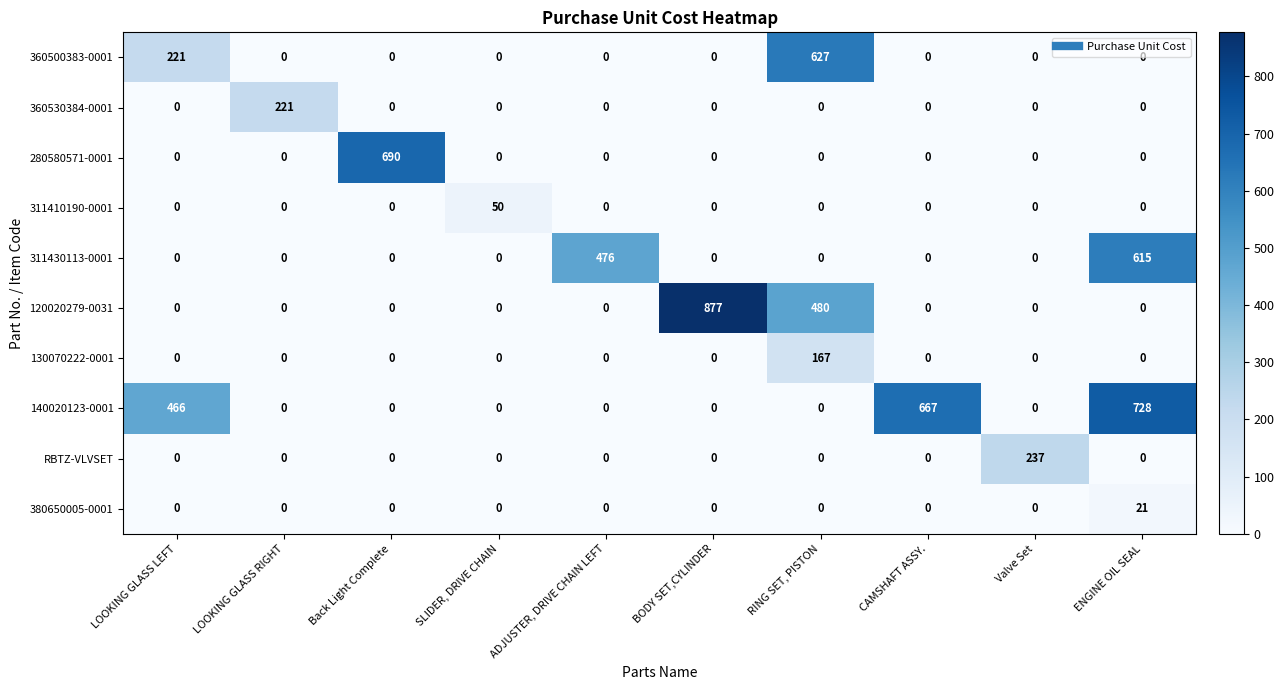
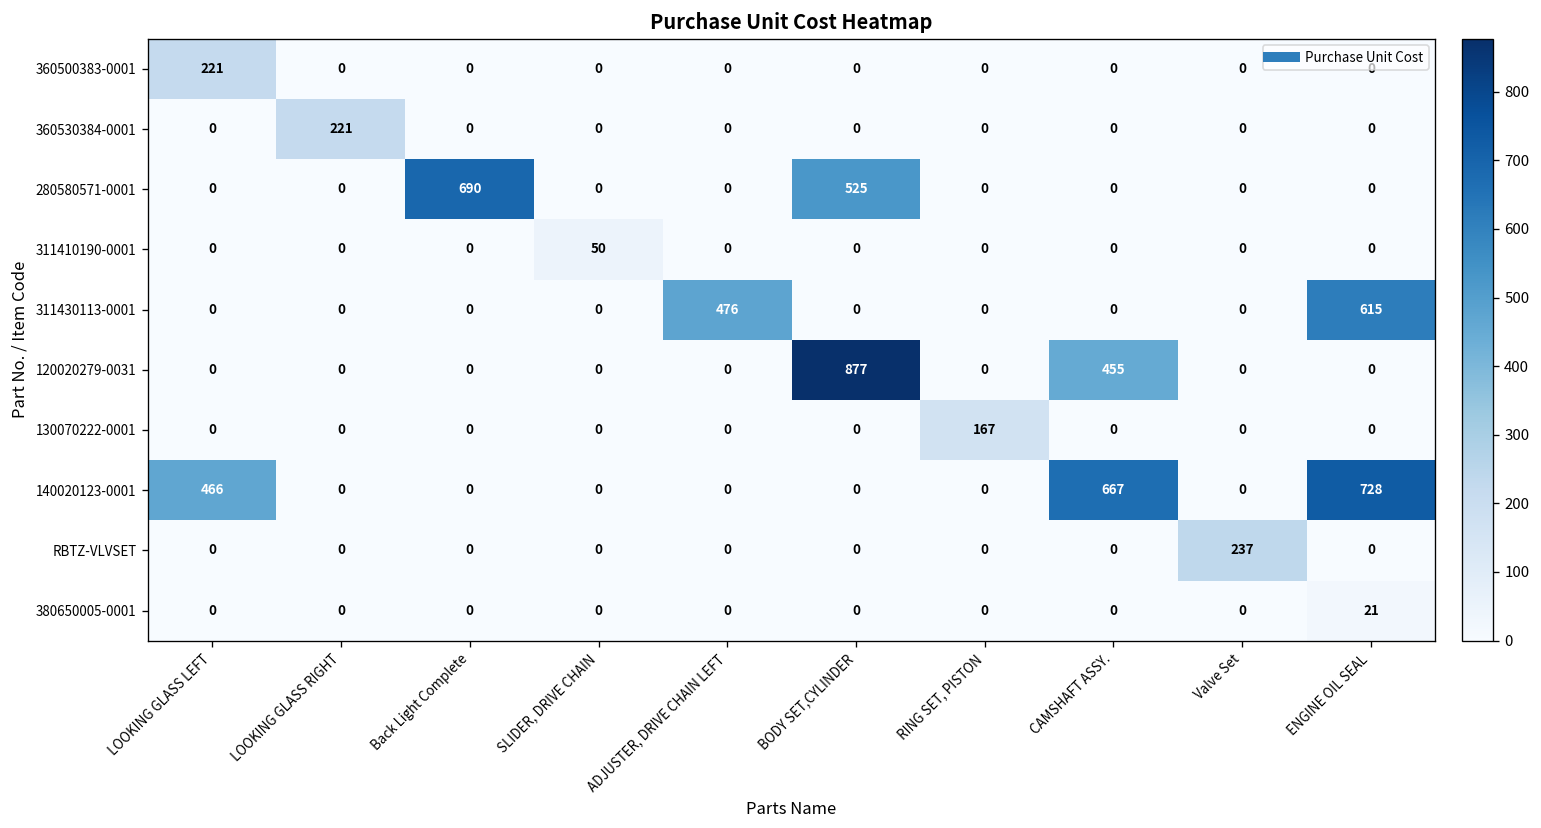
  {
    "360500383-0001": {
      "LOOKING GLASS LEFT": 221,
      "LOOKING GLASS RIGHT": 0,
      "Back Light Complete": 0,
      "SLIDER, DRIVE CHAIN": 0,
      "ADJUSTER, DRIVE CHAIN LEFT": 0,
      "BODY SET,CYLINDER": 0,
-     "RING SET, PISTON": 627,
+     "RING SET, PISTON": 0,
      "CAMSHAFT ASSY.": 0,
      "Valve Set": 0
    },
    "360530384-0001": {
      "LOOKING GLASS LEFT": 0,
      "LOOKING GLASS RIGHT": 221,
      "Back Light Complete": 0,
      "SLIDER, DRIVE CHAIN": 0,
      "ADJUSTER, DRIVE CHAIN LEFT": 0,
      "BODY SET,CYLINDER": 0,
      "RING SET, PISTON": 0,
      "CAMSHAFT ASSY.": 0,
      "Valve Set": 0,
      "ENGINE OIL SEAL": 0
    },
    "280580571-0001": {
      "LOOKING GLASS LEFT": 0,
      "LOOKING GLASS RIGHT": 0,
      "Back Light Complete": 690,
      "SLIDER, DRIVE CHAIN": 0,
      "ADJUSTER, DRIVE CHAIN LEFT": 0,
-     "BODY SET,CYLINDER": 0,
+     "BODY SET,CYLINDER": 525,
      "RING SET, PISTON": 0,
      "CAMSHAFT ASSY.": 0,
      "Valve Set": 0,
      "ENGINE OIL SEAL": 0
    },
    "311410190-0001": {
      "LOOKING GLASS LEFT": 0,
      "LOOKING GLASS RIGHT": 0,
      "Back Light Complete": 0,
      "SLIDER, DRIVE CHAIN": 50,
      "ADJUSTER, DRIVE CHAIN LEFT": 0,
      "BODY SET,CYLINDER": 0,
      "RING SET, PISTON": 0,
      "CAMSHAFT ASSY.": 0,
      "Valve Set": 0,
      "ENGINE OIL SEAL": 0
    },
    "311430113-0001": {
      "LOOKING GLASS LEFT": 0,
      "LOOKING GLASS RIGHT": 0,
      "Back Light Complete": 0,
      "SLIDER, DRIVE CHAIN": 0,
      "ADJUSTER, DRIVE CHAIN LEFT": 476,
      "BODY SET,CYLINDER": 0,
      "RING SET, PISTON": 0,
      "CAMSHAFT ASSY.": 0,
      "Valve Set": 0,
      "ENGINE OIL SEAL": 615
    },
    "120020279-0031": {
      "LOOKING GLASS LEFT": 0,
      "LOOKING GLASS RIGHT": 0,
      "Back Light Complete": 0,
      "SLIDER, DRIVE CHAIN": 0,
      "ADJUSTER, DRIVE CHAIN LEFT": 0,
      "BODY SET,CYLINDER": 877,
-     "RING SET, PISTON": 480,
-     "CAMSHAFT ASSY.": 0,
+     "RING SET, PISTON": 0,
+     "CAMSHAFT ASSY.": 455,
      "Valve Set": 0,
      "ENGINE OIL SEAL": 0
    },
    "130070222-0001": {
      "LOOKING GLASS LEFT": 0,
      "LOOKING GLASS RIGHT": 0,
      "Back Light Complete": 0,
      "SLIDER, DRIVE CHAIN": 0,
      "ADJUSTER, DRIVE CHAIN LEFT": 0,
      "BODY SET,CYLINDER": 0,
      "RING SET, PISTON": 167,
      "CAMSHAFT ASSY.": 0,
      "Valve Set": 0,
      "ENGINE OIL SEAL": 0
    },
    "140020123-0001": {
      "LOOKING GLASS LEFT": 466,
      "LOOKING GLASS RIGHT": 0,
      "Back Light Complete": 0,
      "SLIDER, DRIVE CHAIN": 0,
      "ADJUSTER, DRIVE CHAIN LEFT": 0,
      "BODY SET,CYLINDER": 0,
      "RING SET, PISTON": 0,
      "CAMSHAFT ASSY.": 667,
      "Valve Set": 0,
      "ENGINE OIL SEAL": 728
    },
    "RBTZ-VLVSET": {
      "LOOKING GLASS LEFT": 0,
      "LOOKING GLASS RIGHT": 0,
      "Back Light Complete": 0,
      "SLIDER, DRIVE CHAIN": 0,
      "ADJUSTER, DRIVE CHAIN LEFT": 0,
      "BODY SET,CYLINDER": 0,
      "RING SET, PISTON": 0,
      "CAMSHAFT ASSY.": 0,
      "Valve Set": 237,
      "ENGINE OIL SEAL": 0
    },
    "380650005-0001": {
      "LOOKING GLASS LEFT": 0,
      "LOOKING GLASS RIGHT": 0,
      "Back Light Complete": 0,
      "SLIDER, DRIVE CHAIN": 0,
      "ADJUSTER, DRIVE CHAIN LEFT": 0,
      "BODY SET,CYLINDER": 0,
      "RING SET, PISTON": 0,
      "CAMSHAFT ASSY.": 0,
      "Valve Set": 0,
      "ENGINE OIL SEAL": 21
    }
  }
